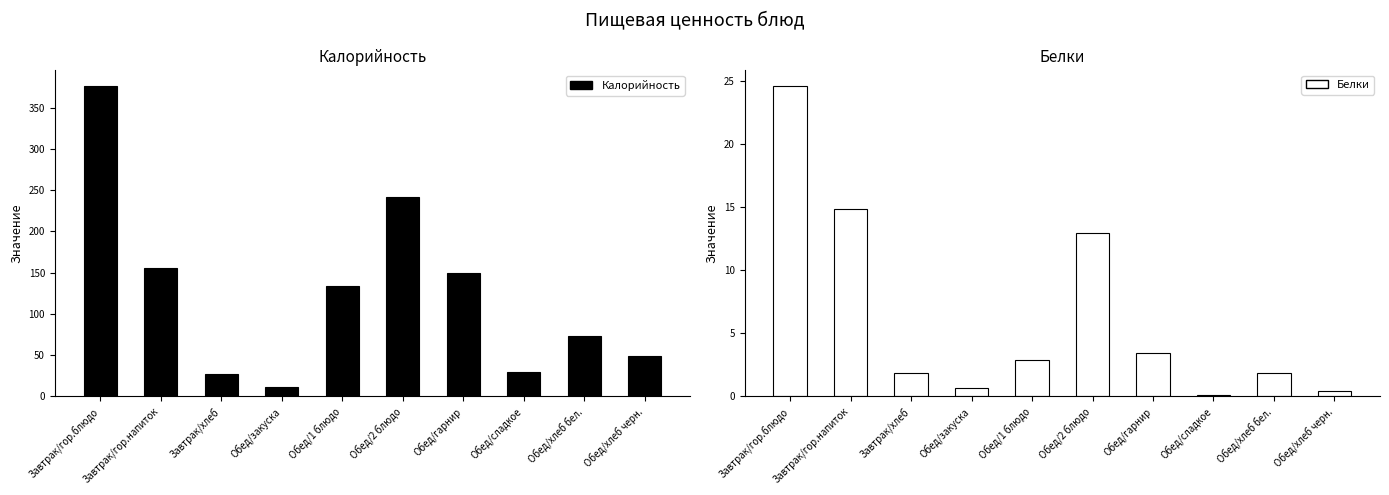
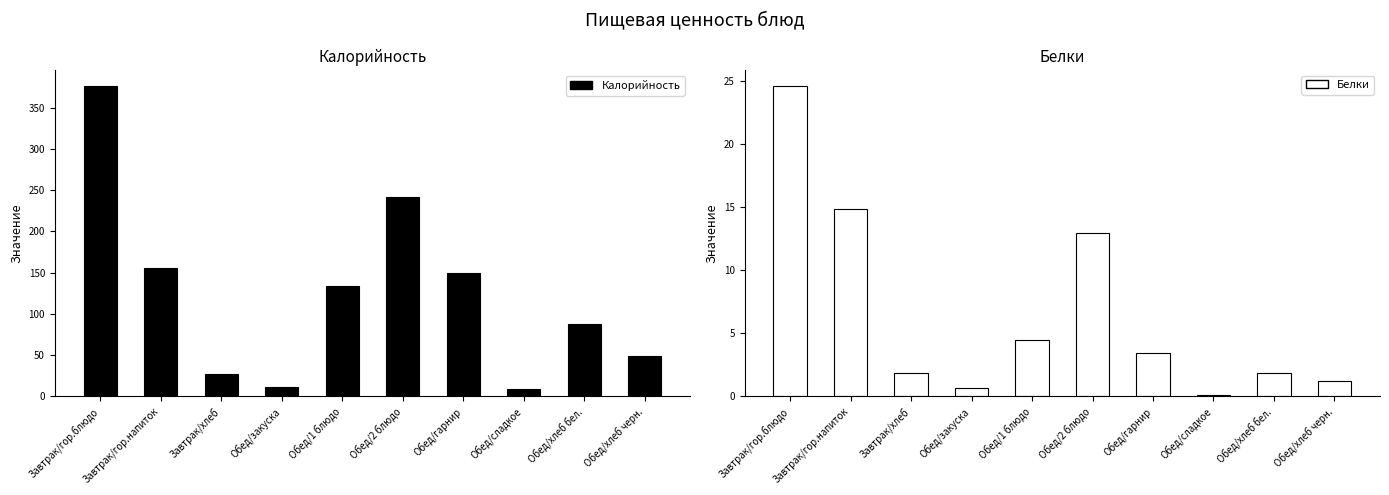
  {
    "Калорийность": {
      "Завтрак/гор.блюдо": 380,
      "Завтрак/гор.напиток": 150,
      "Завтрак/хлеб": 30,
      "Обед/закуска": 10,
      "Обед/1 блюдо": 130,
      "Обед/2 блюдо": 240,
      "Обед/гарнир": 150,
-     "Обед/сладкое": 30,
-     "Обед/хлеб бел.": 70,
+     "Обед/сладкое": 10,
+     "Обед/хлеб бел.": 90,
      "Обед/хлеб черн.": 50
    },
    "Белки": {
      "Завтрак/гор.блюдо": 24.6,
      "Завтрак/гор.напиток": 14.8,
      "Завтрак/хлеб": 1.8,
      "Обед/закуска": 0.6,
-     "Обед/1 блюдо": 2.8,
+     "Обед/1 блюдо": 4.4,
      "Обед/2 блюдо": 12.9,
      "Обед/гарнир": 3.4,
      "Обед/хлеб бел.": 1.8,
-     "Обед/хлеб черн.": 0.4
+     "Обед/хлеб черн.": 1.2
    }
  }
